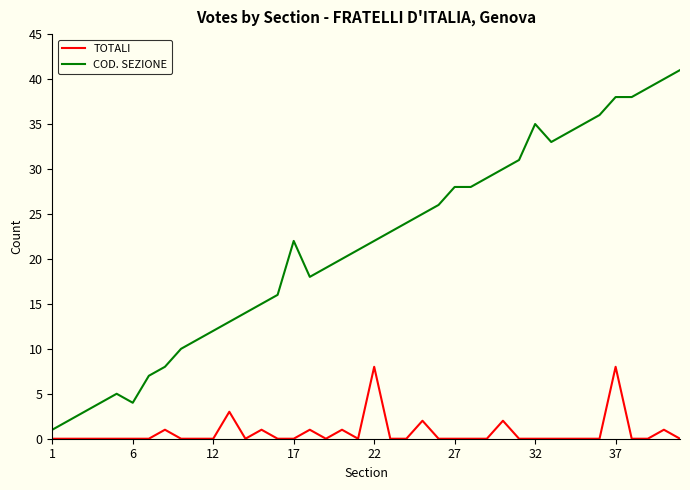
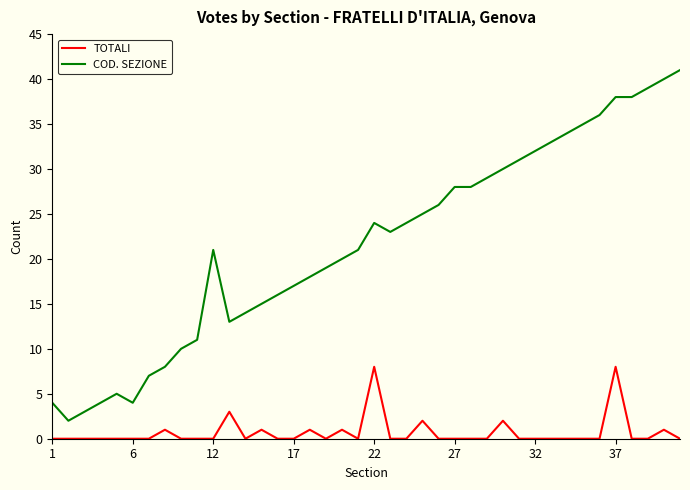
  {
    "TOTALI": {
      "1": 0,
      "6": 0,
      "12": 0,
      "17": 0,
      "22": 8,
      "27": 0,
      "32": 0,
      "37": 8
    },
    "COD. SEZIONE": {
-     "1": 1,
+     "1": 4,
      "6": 4,
-     "12": 12,
-     "17": 22,
-     "22": 22,
+     "12": 21,
+     "17": 17,
+     "22": 24,
      "27": 28,
-     "32": 35,
+     "32": 32,
      "37": 38
    }
  }
